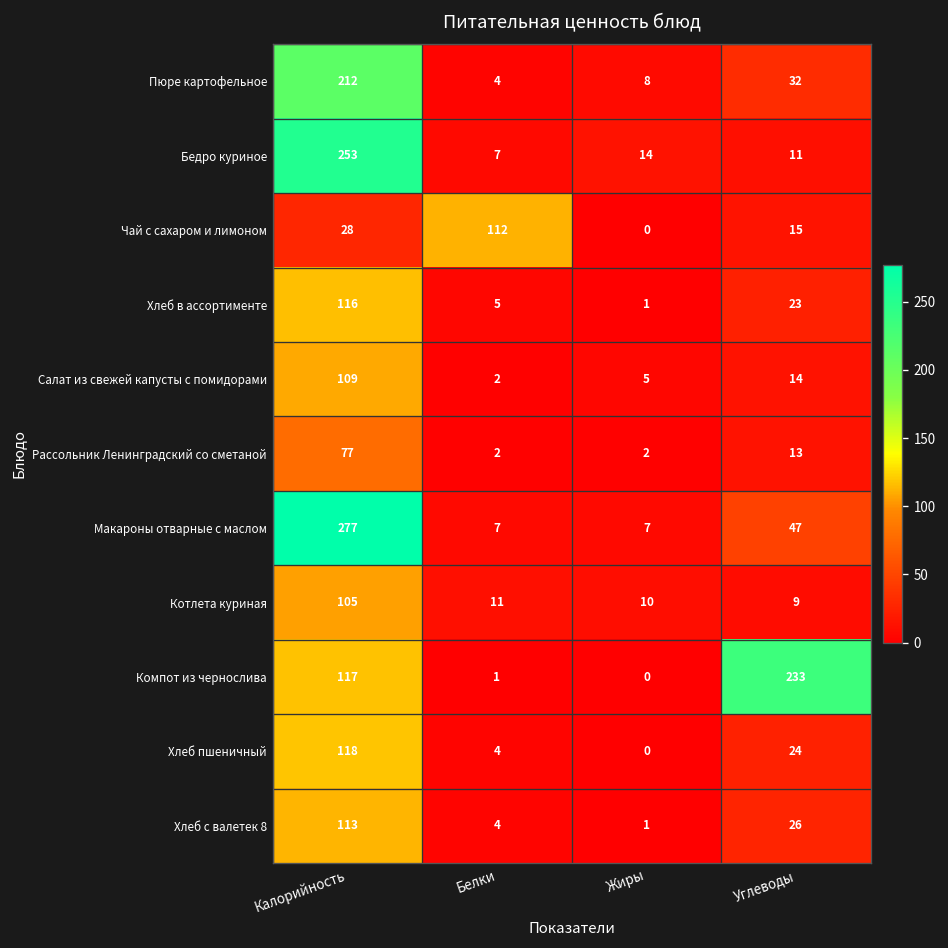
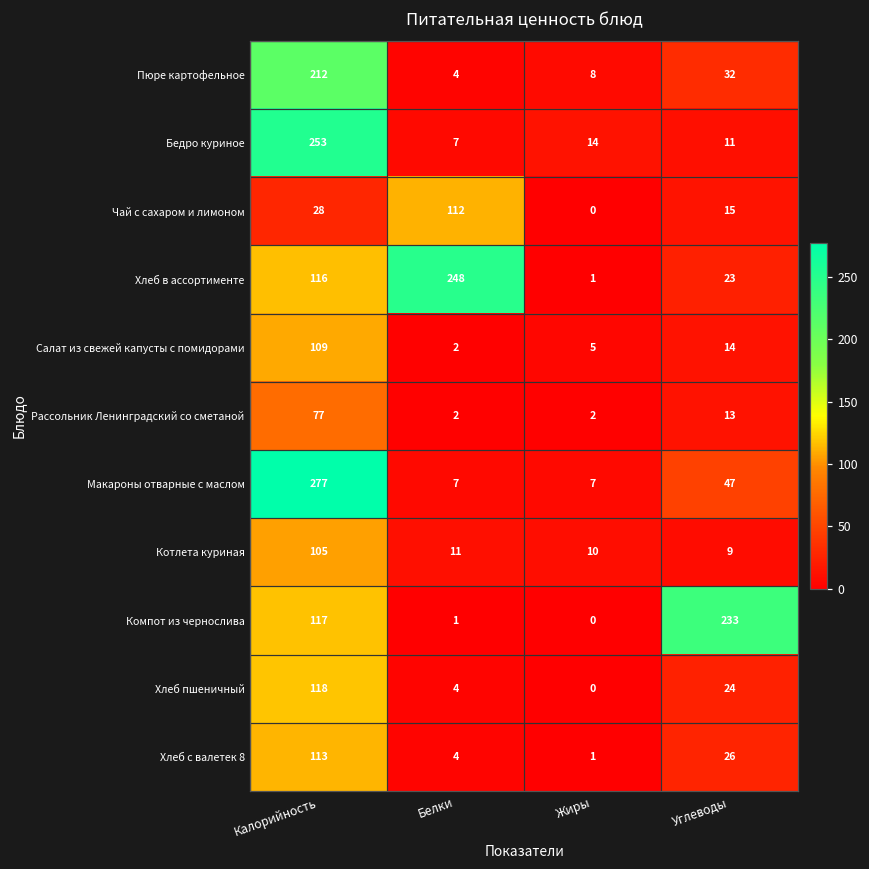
  {
    "Пюре картофельное": {
      "Калорийность": 212,
      "Белки": 4,
      "Жиры": 8,
      "Углеводы": 32
    },
    "Бедро куриное": {
      "Калорийность": 253,
      "Белки": 7,
      "Жиры": 14,
      "Углеводы": 11
    },
    "Чай с сахаром и лимоном": {
      "Калорийность": 28,
      "Белки": 112,
      "Жиры": 0,
      "Углеводы": 15
    },
    "Хлеб в ассортименте": {
      "Калорийность": 116,
-     "Белки": 5,
+     "Белки": 248,
      "Жиры": 1,
      "Углеводы": 23
    },
    "Салат из свежей капусты с помидорами": {
      "Калорийность": 109,
      "Белки": 2,
      "Жиры": 5,
      "Углеводы": 14
    },
    "Рассольник Ленинградский со сметаной": {
      "Калорийность": 77,
      "Белки": 2,
      "Жиры": 2,
      "Углеводы": 13
    },
    "Макароны отварные с маслом": {
      "Калорийность": 277,
      "Белки": 7,
      "Жиры": 7,
      "Углеводы": 47
    },
    "Котлета куриная": {
      "Калорийность": 105,
      "Белки": 11,
      "Жиры": 10,
      "Углеводы": 9
    },
    "Компот из чернослива": {
      "Калорийность": 117,
      "Белки": 1,
      "Жиры": 0,
      "Углеводы": 233
    },
    "Хлеб пшеничный": {
      "Калорийность": 118,
      "Белки": 4,
      "Жиры": 0,
      "Углеводы": 24
    },
    "Хлеб с валетек 8": {
      "Калорийность": 113,
      "Белки": 4,
      "Жиры": 1,
      "Углеводы": 26
    }
  }
